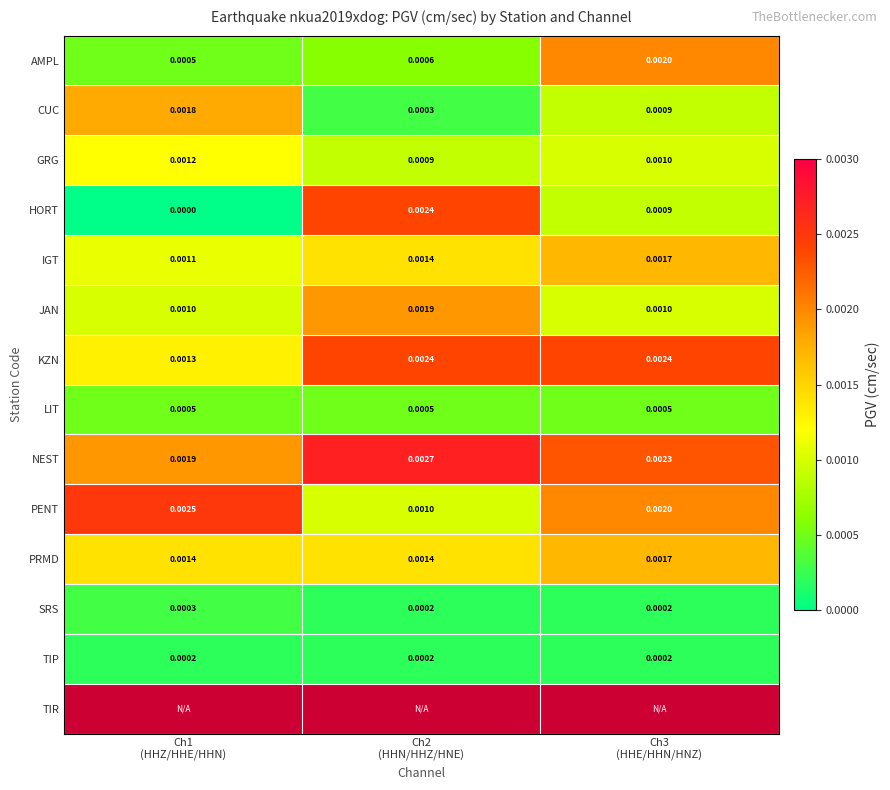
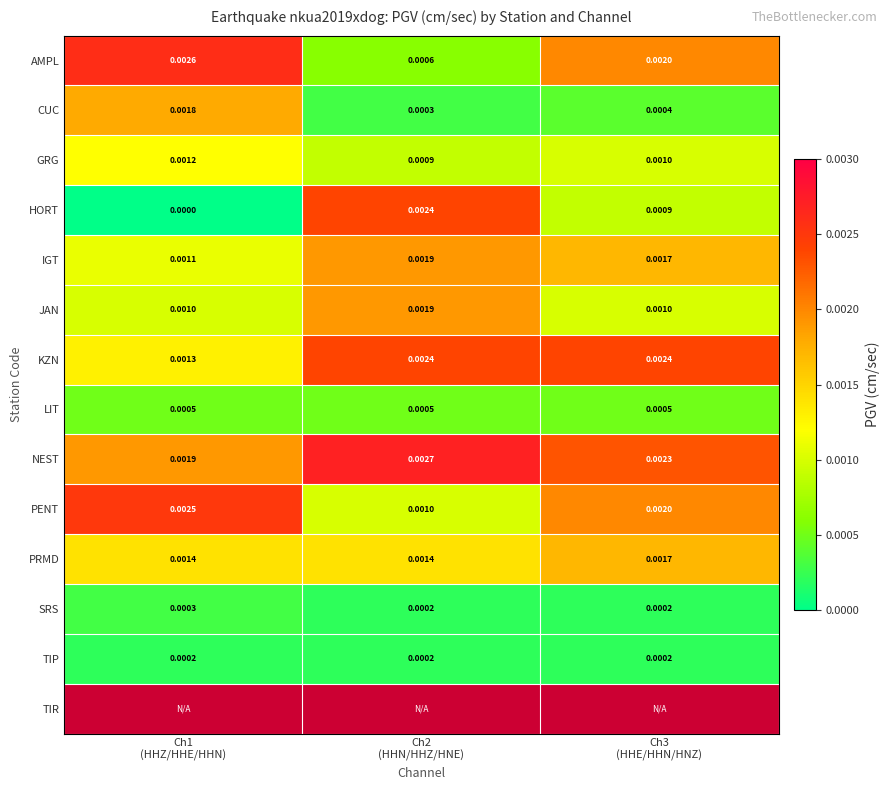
  {
    "AMPL": {
-     "Ch1 (HHZ/HHE/HHN)": 0.0005,
+     "Ch1 (HHZ/HHE/HHN)": 0.0026,
      "Ch2 (HHN/HHZ/HNE)": 0.0006,
      "Ch3 (HHE/HHN/HNZ)": 0.0020
    },
    "CUC": {
      "Ch1 (HHZ/HHE/HHN)": 0.0018,
      "Ch2 (HHN/HHZ/HNE)": 0.0003,
-     "Ch3 (HHE/HHN/HNZ)": 0.0009
+     "Ch3 (HHE/HHN/HNZ)": 0.0004
    },
    "GRG": {
      "Ch1 (HHZ/HHE/HHN)": 0.0012,
      "Ch2 (HHN/HHZ/HNE)": 0.0009,
      "Ch3 (HHE/HHN/HNZ)": 0.0010
    },
    "HORT": {
      "Ch1 (HHZ/HHE/HHN)": 0.0000,
      "Ch2 (HHN/HHZ/HNE)": 0.0024,
      "Ch3 (HHE/HHN/HNZ)": 0.0009
    },
    "IGT": {
      "Ch1 (HHZ/HHE/HHN)": 0.0011,
-     "Ch2 (HHN/HHZ/HNE)": 0.0014,
+     "Ch2 (HHN/HHZ/HNE)": 0.0019,
      "Ch3 (HHE/HHN/HNZ)": 0.0017
    },
    "JAN": {
      "Ch1 (HHZ/HHE/HHN)": 0.0010,
      "Ch2 (HHN/HHZ/HNE)": 0.0019,
      "Ch3 (HHE/HHN/HNZ)": 0.0010
    },
    "KZN": {
      "Ch1 (HHZ/HHE/HHN)": 0.0013,
      "Ch2 (HHN/HHZ/HNE)": 0.0024,
      "Ch3 (HHE/HHN/HNZ)": 0.0024
    },
    "LIT": {
      "Ch1 (HHZ/HHE/HHN)": 0.0005,
      "Ch2 (HHN/HHZ/HNE)": 0.0005,
      "Ch3 (HHE/HHN/HNZ)": 0.0005
    },
    "NEST": {
      "Ch1 (HHZ/HHE/HHN)": 0.0019,
      "Ch2 (HHN/HHZ/HNE)": 0.0027,
      "Ch3 (HHE/HHN/HNZ)": 0.0023
    },
    "PENT": {
      "Ch1 (HHZ/HHE/HHN)": 0.0025,
      "Ch2 (HHN/HHZ/HNE)": 0.0010,
      "Ch3 (HHE/HHN/HNZ)": 0.0020
    },
    "PRMD": {
      "Ch1 (HHZ/HHE/HHN)": 0.0014,
      "Ch2 (HHN/HHZ/HNE)": 0.0014,
      "Ch3 (HHE/HHN/HNZ)": 0.0017
    },
    "SRS": {
      "Ch1 (HHZ/HHE/HHN)": 0.0003,
      "Ch2 (HHN/HHZ/HNE)": 0.0002,
      "Ch3 (HHE/HHN/HNZ)": 0.0002
    },
    "TIP": {
      "Ch1 (HHZ/HHE/HHN)": 0.0002,
      "Ch2 (HHN/HHZ/HNE)": 0.0002,
      "Ch3 (HHE/HHN/HNZ)": 0.0002
    }
  }
